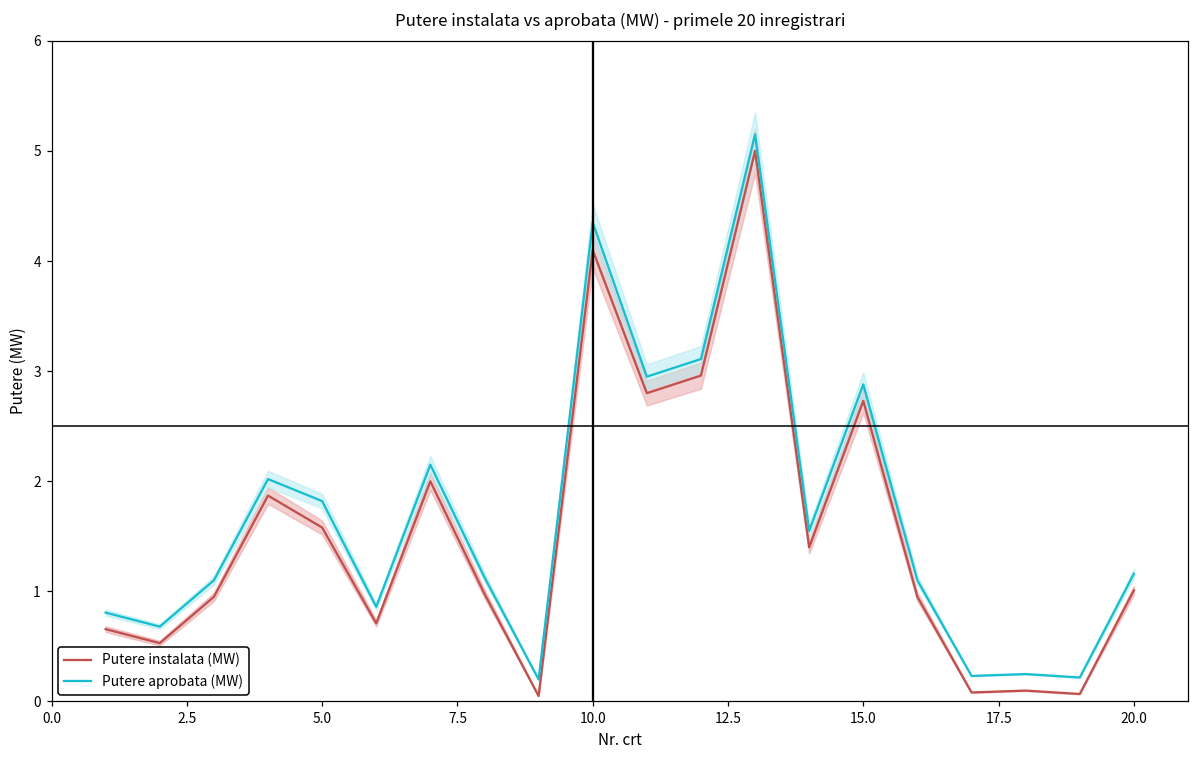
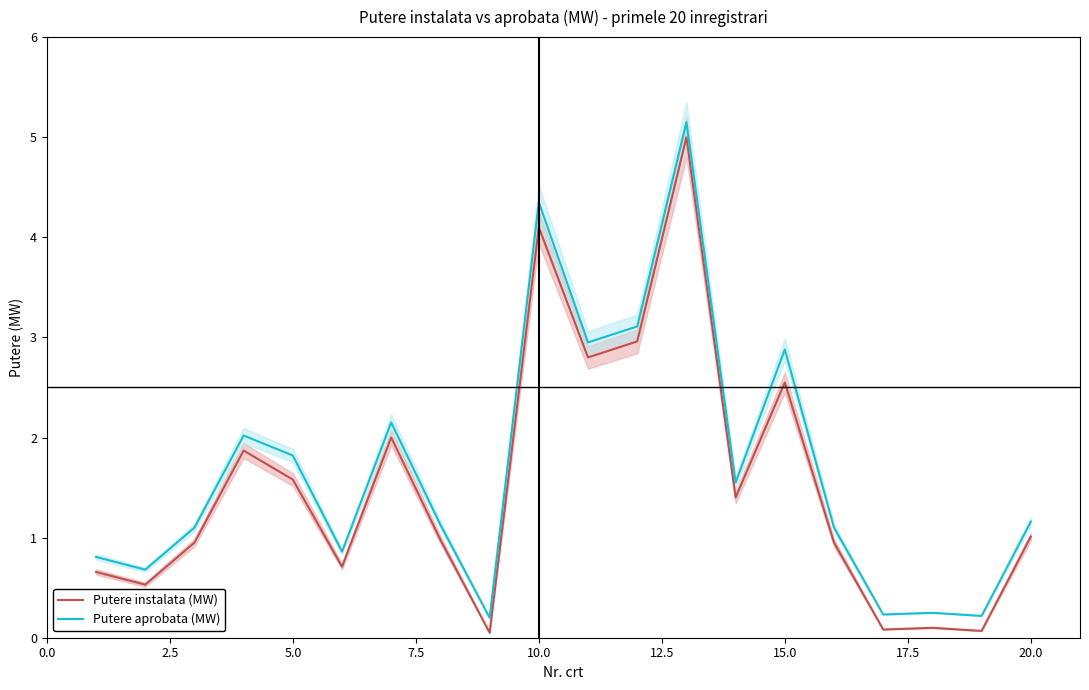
  {
    "Putere instalata (MW)": {
      "5.0": 1.58,
      "10.0": 4.10,
-     "15.0": 2.73,
+     "15.0": 2.55,
      "20.0": 1.01
    },
    "Putere aprobata (MW)": {
      "5.0": 1.82,
      "10.0": 4.35,
      "15.0": 2.88,
      "20.0": 1.16
    }
  }
